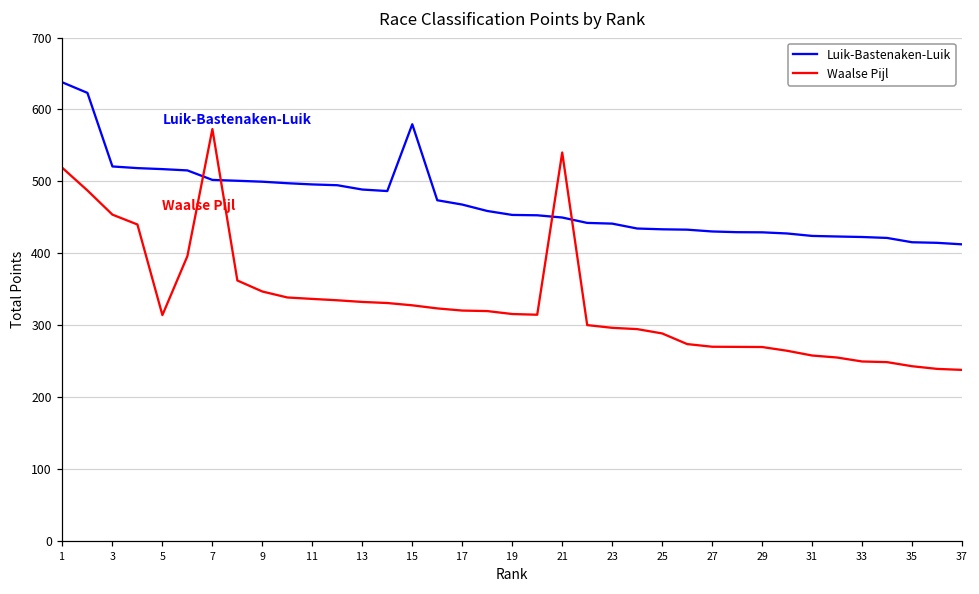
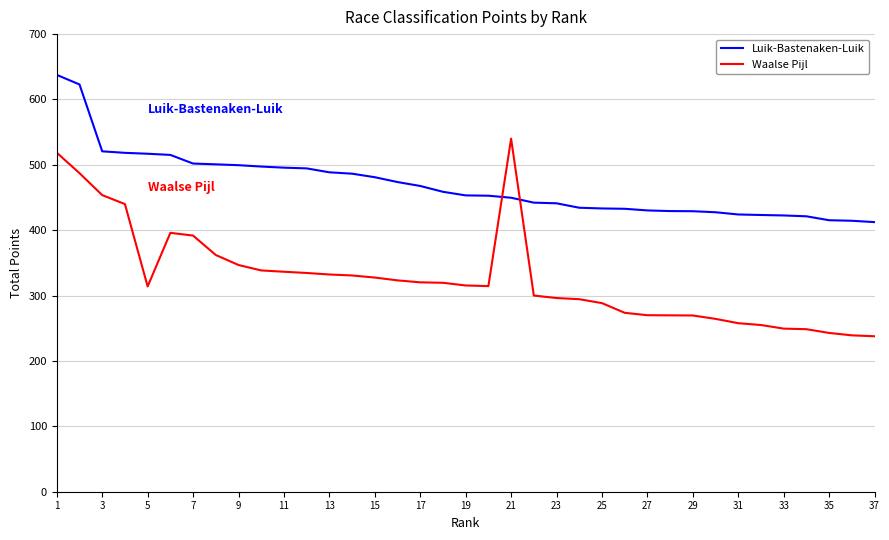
  {
    "Luik-Bastenaken-Luik": {
      "1": 640,
      "3": 520,
      "5": 520,
      "7": 500,
      "9": 500,
      "11": 500,
      "13": 490,
-     "15": 580,
+     "15": 480,
      "17": 470,
      "19": 450,
      "21": 450,
      "23": 440,
      "25": 430,
      "27": 430,
      "29": 430,
      "31": 420,
      "33": 420,
      "35": 420,
      "37": 410
    },
    "Waalse Pijl": {
      "1": 520,
      "3": 450,
      "5": 310,
-     "7": 570,
+     "7": 390,
      "9": 350,
      "11": 340,
      "13": 330,
      "15": 330,
      "17": 320,
      "19": 320,
      "21": 540,
      "23": 300,
      "25": 290,
      "27": 270,
      "29": 270,
      "31": 260,
      "33": 250,
      "35": 240,
      "37": 240
    }
  }
